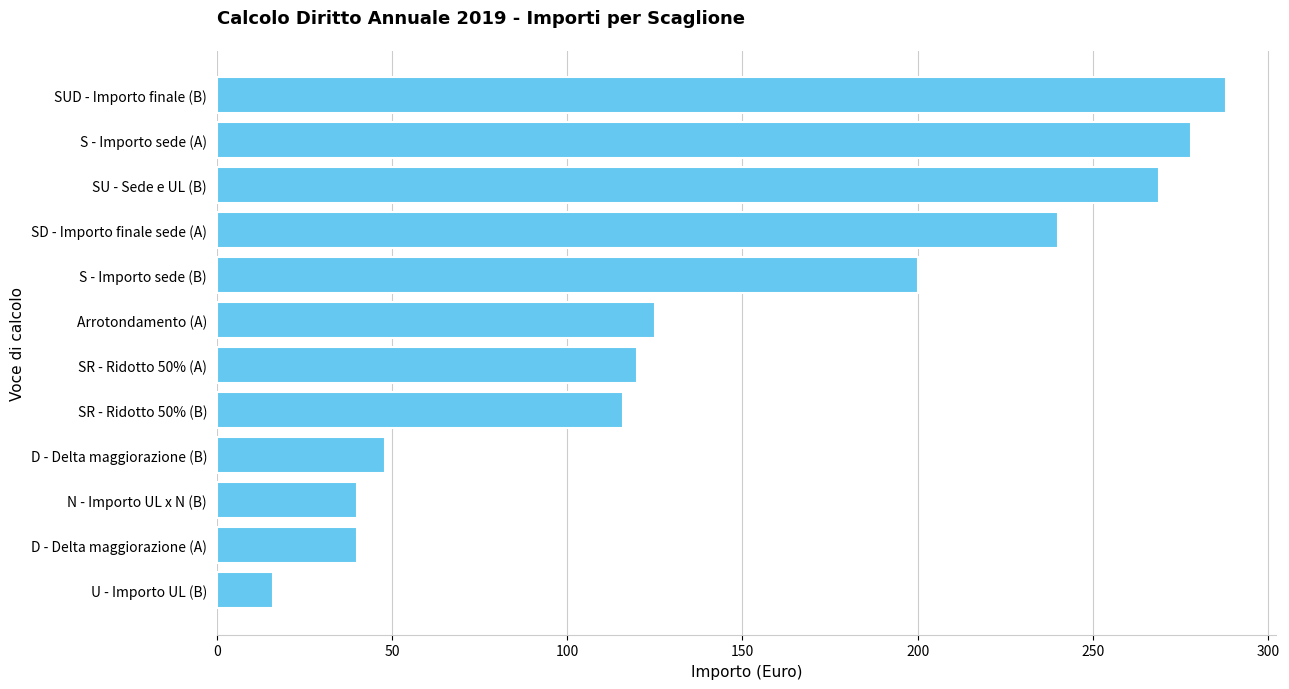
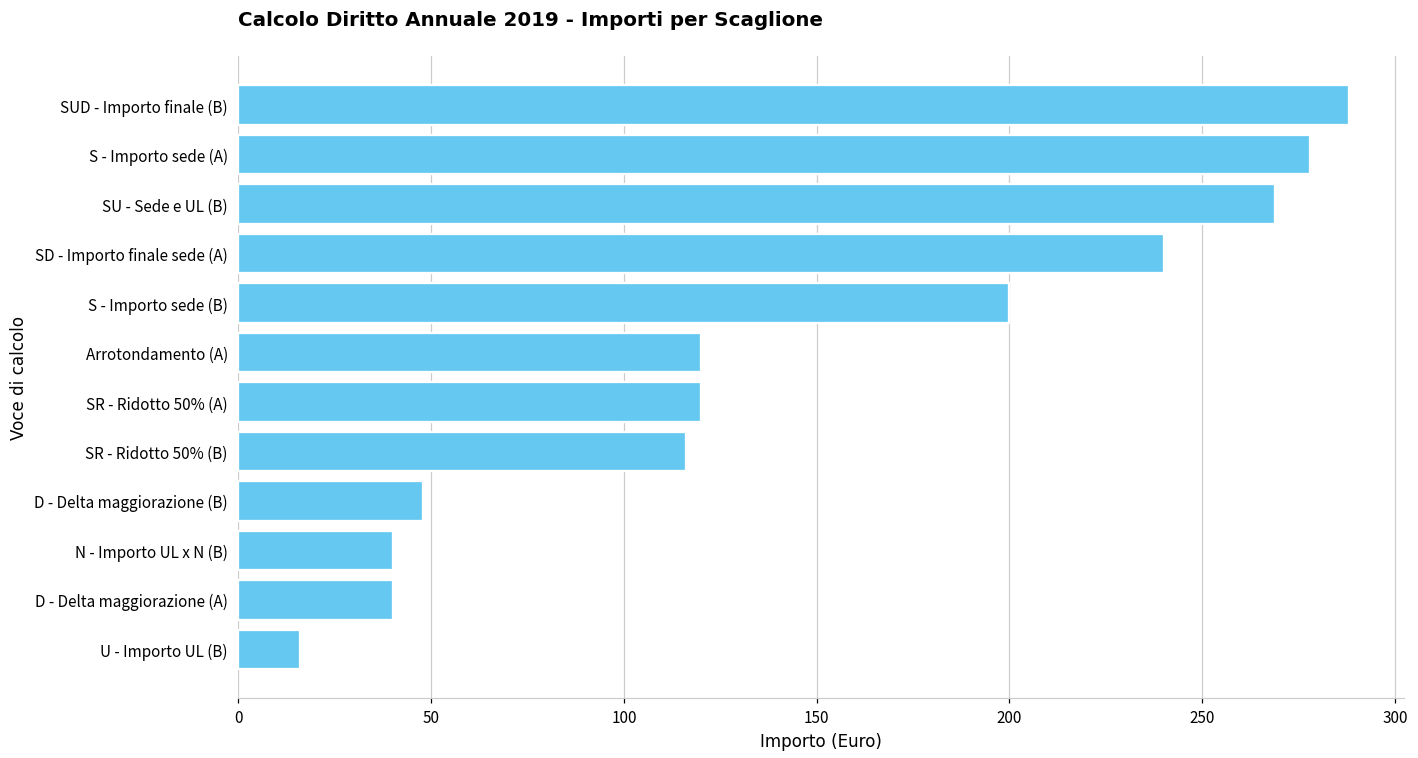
  {
    "SUD - Importo finale (B)": 288,
    "S - Importo sede (A)": 278,
    "SU - Sede e UL (B)": 269,
    "SD - Importo finale sede (A)": 240,
    "S - Importo sede (B)": 200,
-   "Arrotondamento (A)": 125,
+   "Arrotondamento (A)": 120,
    "SR - Ridotto 50% (A)": 120,
    "SR - Ridotto 50% (B)": 116,
    "D - Delta maggiorazione (B)": 48,
    "N - Importo UL x N (B)": 40,
    "D - Delta maggiorazione (A)": 40,
    "U - Importo UL (B)": 16
  }
